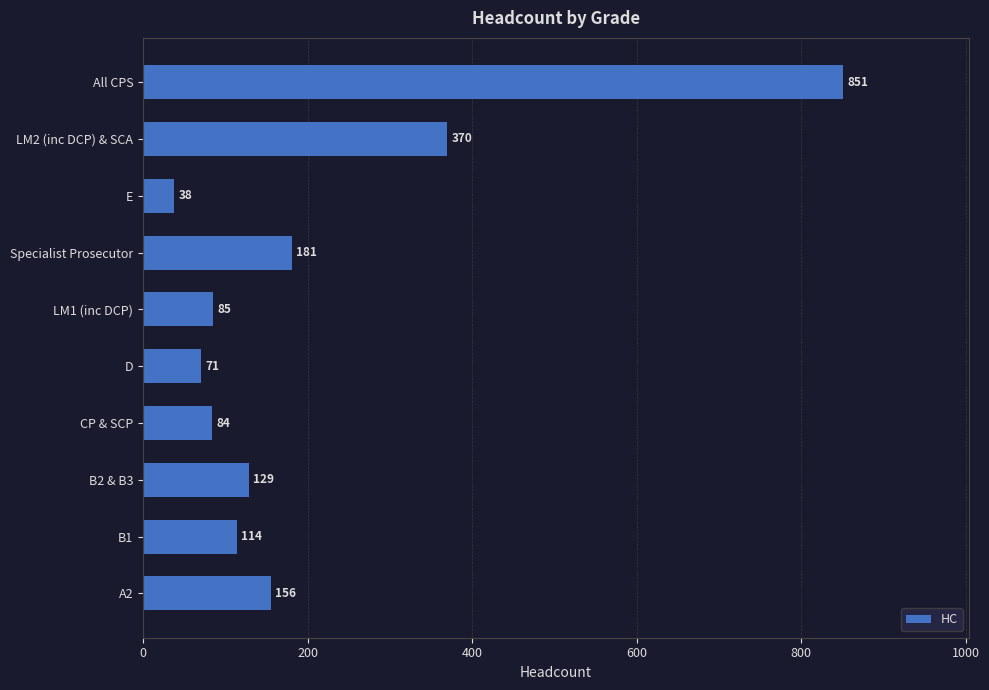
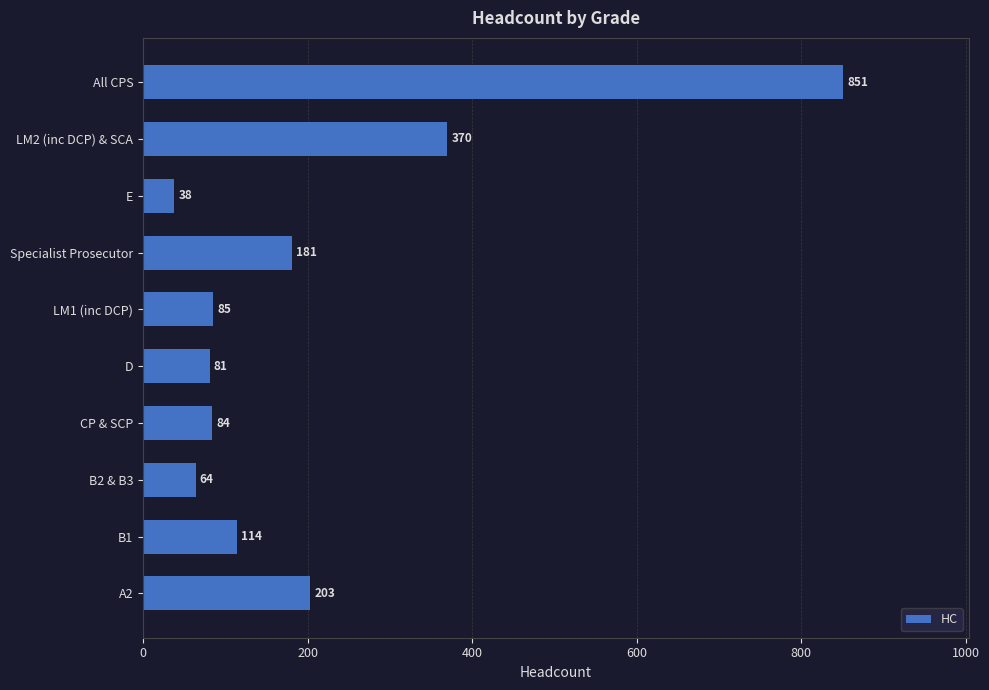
  {
    "All CPS": 851,
    "LM2 (inc DCP) & SCA": 370,
    "E": 38,
    "Specialist Prosecutor": 181,
    "LM1 (inc DCP)": 85,
-   "D": 71,
+   "D": 81,
    "CP & SCP": 84,
-   "B2 & B3": 129,
+   "B2 & B3": 64,
    "B1": 114,
-   "A2": 156
+   "A2": 203
  }
